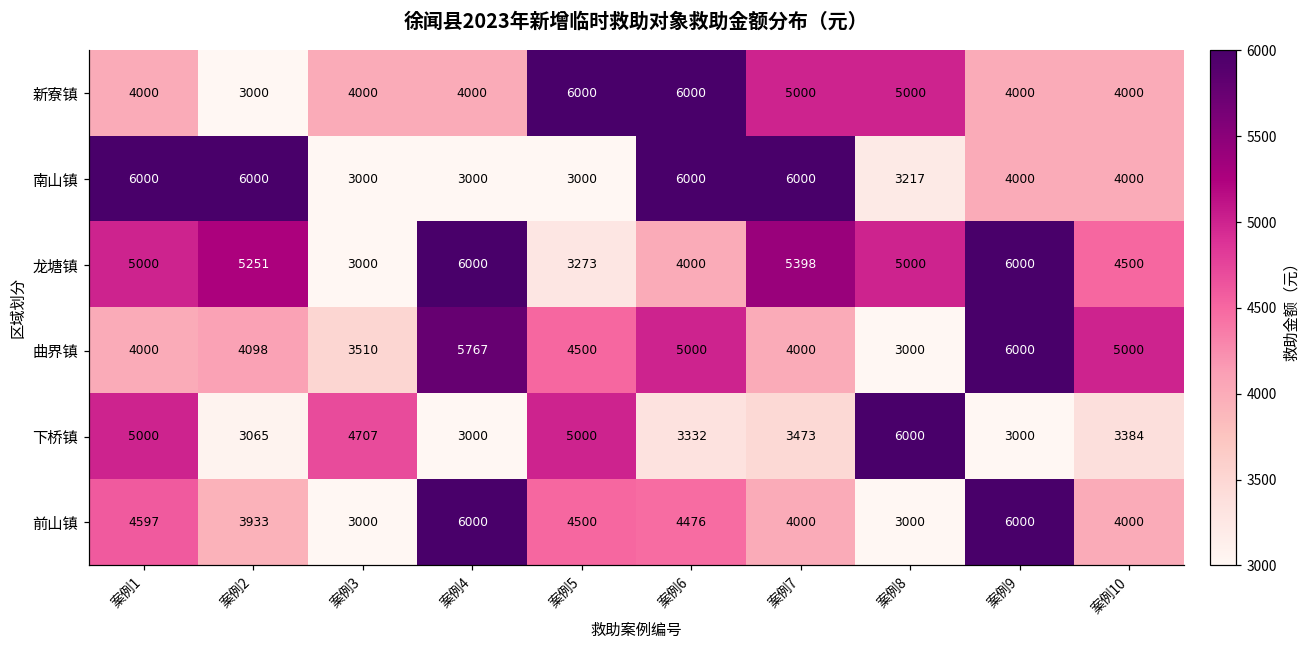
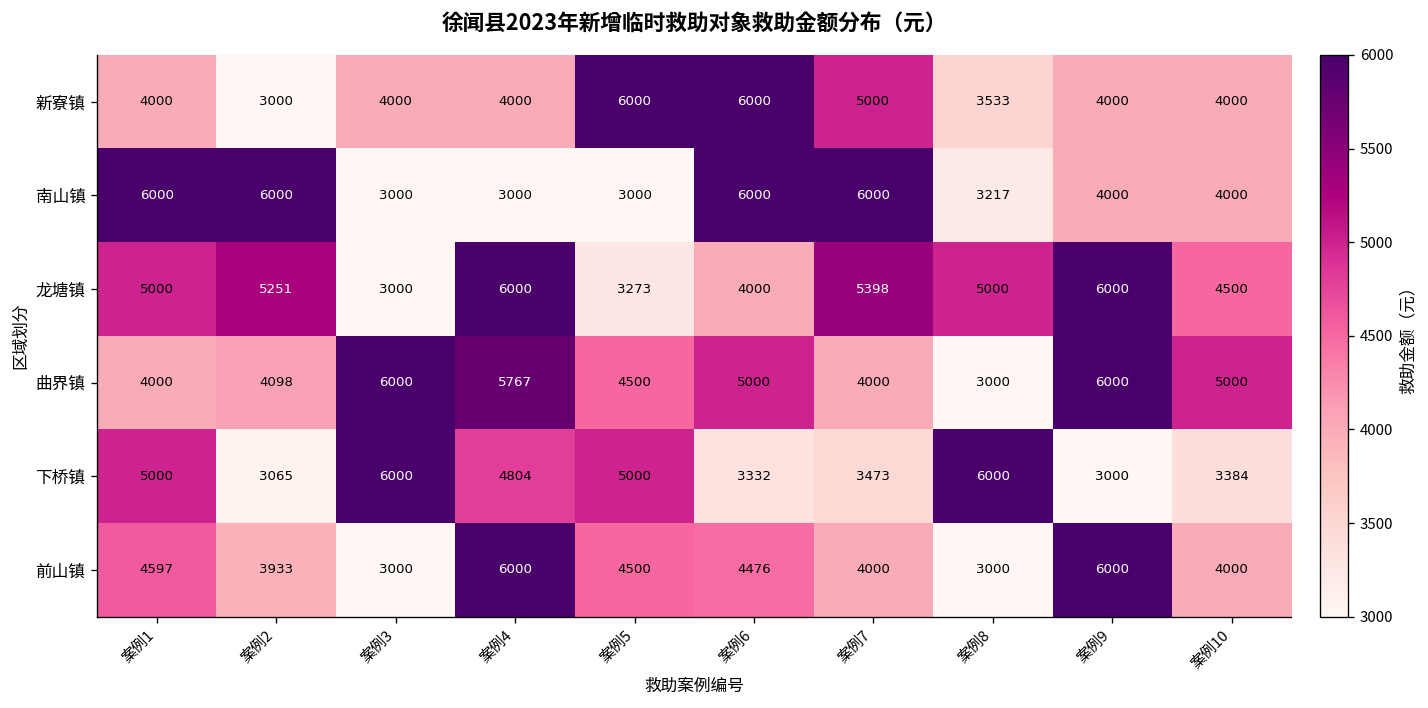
  {
    "新寮镇": {
      "案例1": 4000,
      "案例2": 3000,
      "案例3": 4000,
      "案例4": 4000,
      "案例5": 6000,
      "案例6": 6000,
      "案例7": 5000,
-     "案例8": 5000,
+     "案例8": 3533,
      "案例9": 4000,
      "案例10": 4000
    },
    "南山镇": {
      "案例1": 6000,
      "案例2": 6000,
      "案例3": 3000,
      "案例4": 3000,
      "案例5": 3000,
      "案例6": 6000,
      "案例7": 6000,
      "案例8": 3217,
      "案例9": 4000,
      "案例10": 4000
    },
    "龙塘镇": {
      "案例1": 5000,
      "案例2": 5251,
      "案例3": 3000,
      "案例4": 6000,
      "案例5": 3273,
      "案例6": 4000,
      "案例7": 5398,
      "案例8": 5000,
      "案例9": 6000,
      "案例10": 4500
    },
    "曲界镇": {
      "案例1": 4000,
      "案例2": 4098,
-     "案例3": 3510,
+     "案例3": 6000,
      "案例4": 5767,
      "案例5": 4500,
      "案例6": 5000,
      "案例7": 4000,
      "案例8": 3000,
      "案例9": 6000,
      "案例10": 5000
    },
    "下桥镇": {
      "案例1": 5000,
      "案例2": 3065,
-     "案例3": 4707,
-     "案例4": 3000,
+     "案例3": 6000,
+     "案例4": 4804,
      "案例5": 5000,
      "案例6": 3332,
      "案例7": 3473,
      "案例8": 6000,
      "案例9": 3000,
      "案例10": 3384
    },
    "前山镇": {
      "案例1": 4597,
      "案例2": 3933,
      "案例3": 3000,
      "案例4": 6000,
      "案例5": 4500,
      "案例6": 4476,
      "案例7": 4000,
      "案例8": 3000,
      "案例9": 6000,
      "案例10": 4000
    }
  }
